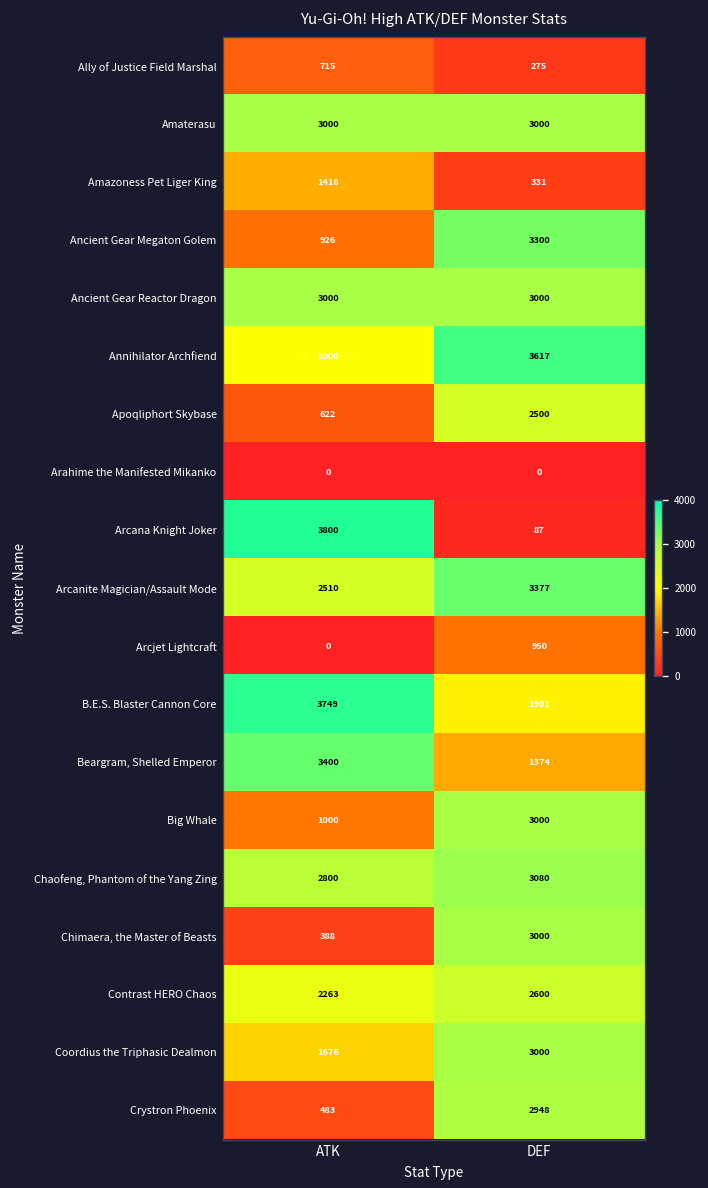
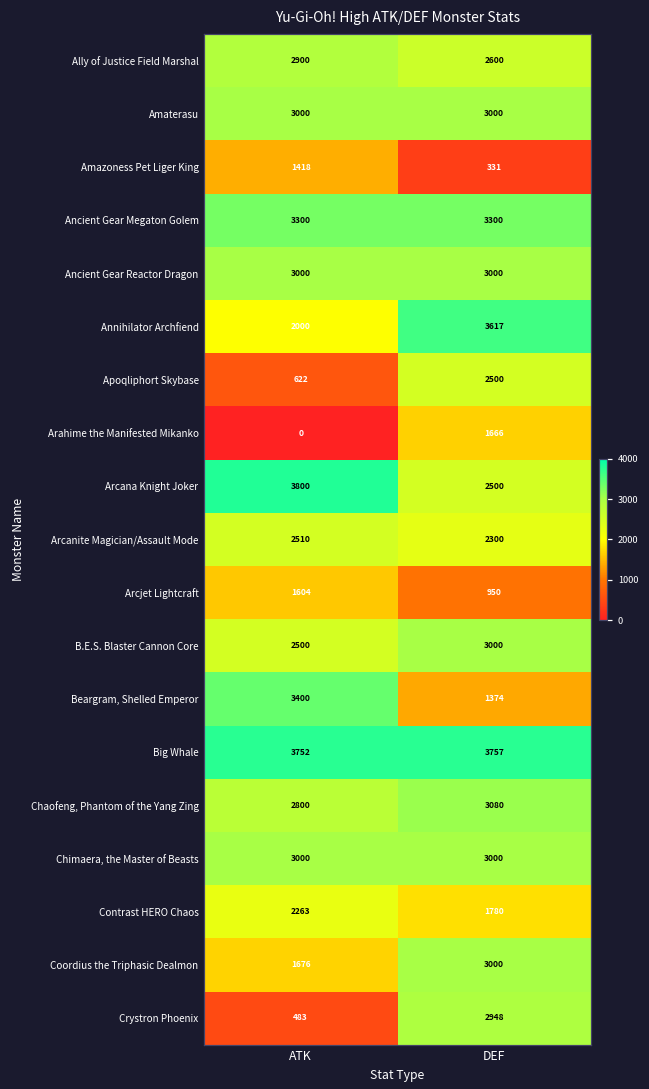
  {
    "Ally of Justice Field Marshal": {
-     "ATK": 715,
-     "DEF": 275
+     "ATK": 2900,
+     "DEF": 2600
    },
    "Amaterasu": {
      "ATK": 3000,
      "DEF": 3000
    },
    "Amazoness Pet Liger King": {
      "ATK": 1418,
      "DEF": 331
    },
    "Ancient Gear Megaton Golem": {
-     "ATK": 926,
+     "ATK": 3300,
      "DEF": 3300
    },
    "Ancient Gear Reactor Dragon": {
      "ATK": 3000,
      "DEF": 3000
    },
    "Annihilator Archfiend": {
      "ATK": 2000,
      "DEF": 3617
    },
    "Apoqliphort Skybase": {
      "ATK": 622,
      "DEF": 2500
    },
    "Arahime the Manifested Mikanko": {
      "ATK": 0,
-     "DEF": 0
+     "DEF": 1666
    },
    "Arcana Knight Joker": {
      "ATK": 3800,
-     "DEF": 87
+     "DEF": 2500
    },
    "Arcanite Magician/Assault Mode": {
      "ATK": 2510,
-     "DEF": 3377
+     "DEF": 2300
    },
    "Arcjet Lightcraft": {
-     "ATK": 0,
+     "ATK": 1604,
      "DEF": 950
    },
    "B.E.S. Blaster Cannon Core": {
-     "ATK": 3749,
-     "DEF": 1901
+     "ATK": 2500,
+     "DEF": 3000
    },
    "Beargram, Shelled Emperor": {
      "ATK": 3400,
      "DEF": 1374
    },
    "Big Whale": {
-     "ATK": 1000,
-     "DEF": 3000
+     "ATK": 3752,
+     "DEF": 3757
    },
    "Chaofeng, Phantom of the Yang Zing": {
      "ATK": 2800,
      "DEF": 3080
    },
    "Chimaera, the Master of Beasts": {
-     "ATK": 388,
+     "ATK": 3000,
      "DEF": 3000
    },
    "Contrast HERO Chaos": {
      "ATK": 2263,
-     "DEF": 2600
+     "DEF": 1780
    },
    "Coordius the Triphasic Dealmon": {
      "ATK": 1676,
      "DEF": 3000
    },
    "Crystron Phoenix": {
      "ATK": 483,
      "DEF": 2948
    }
  }
